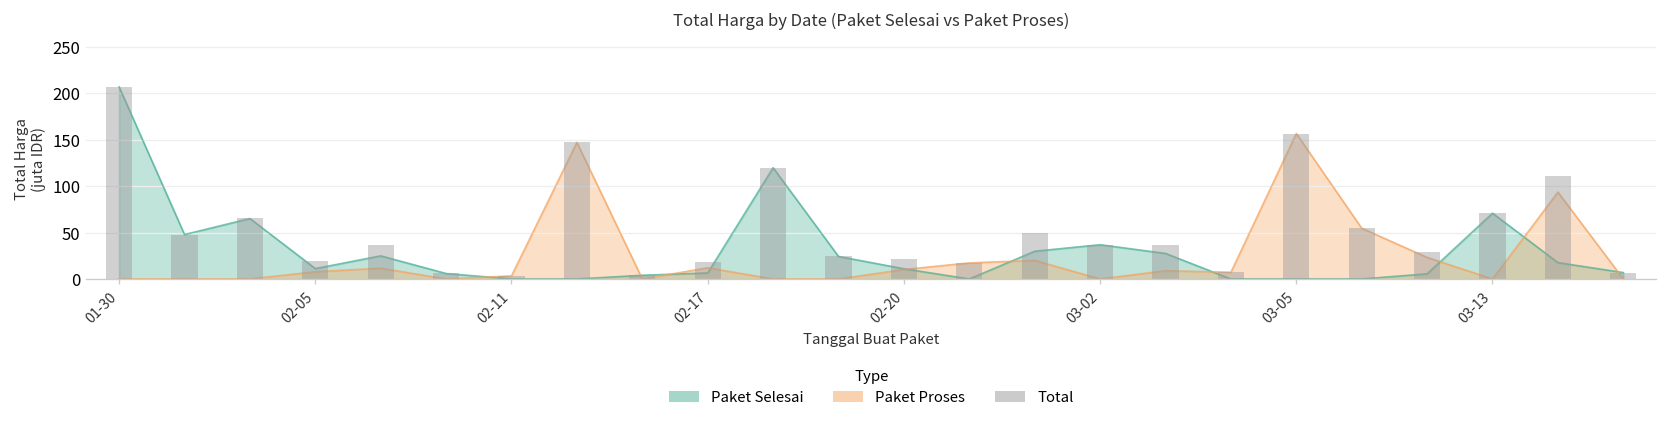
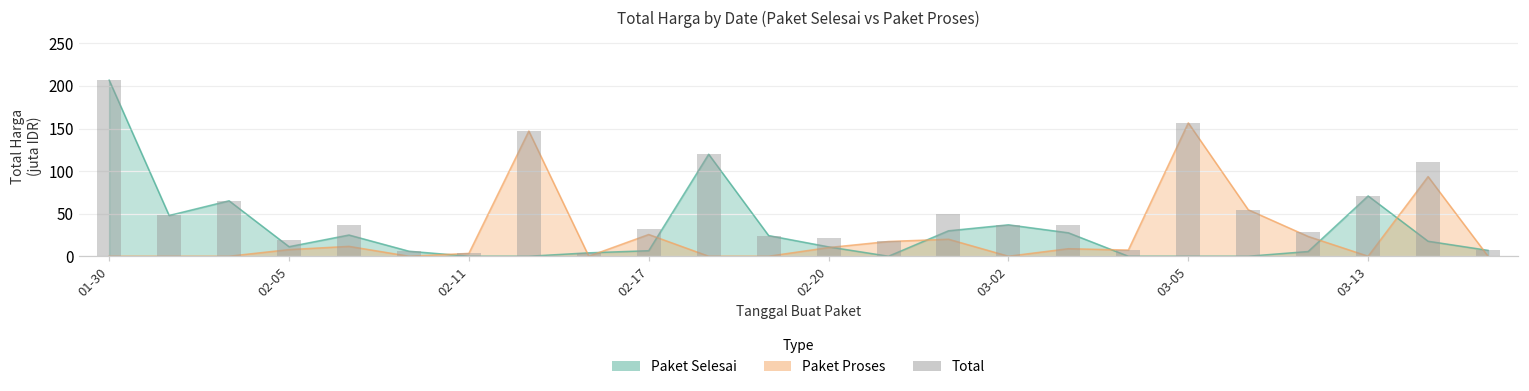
  {
    "Paket Proses": {
      "01-30": 0,
      "02-05": 10,
-     "02-17": 10,
+     "02-17": 30,
      "03-02": 0,
      "03-05": 160,
      "03-13": 0
    }
  }
